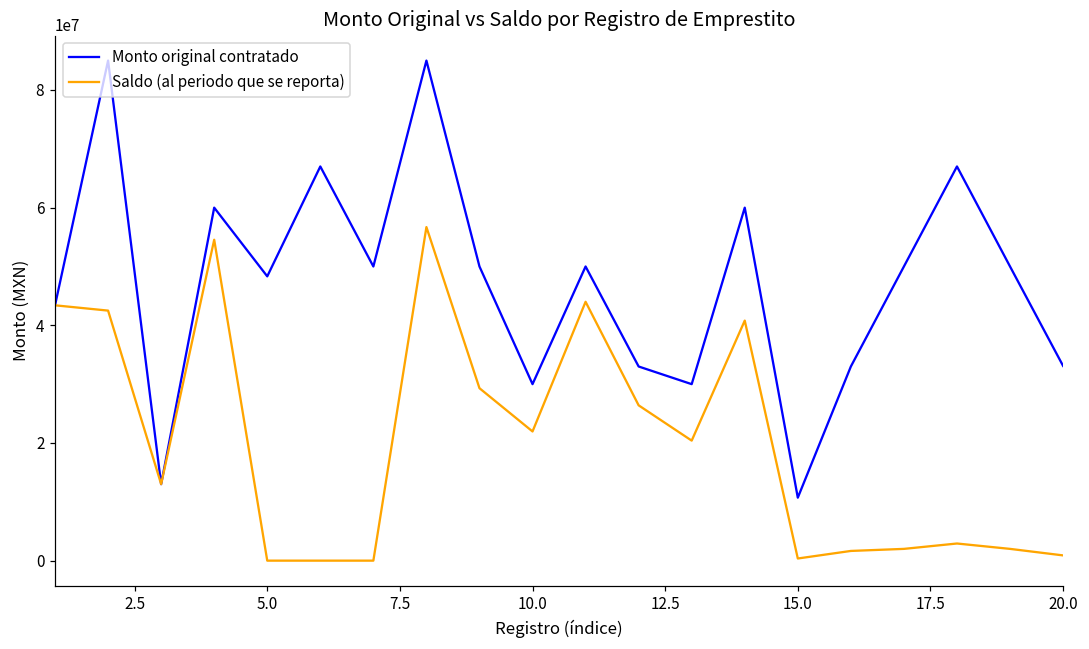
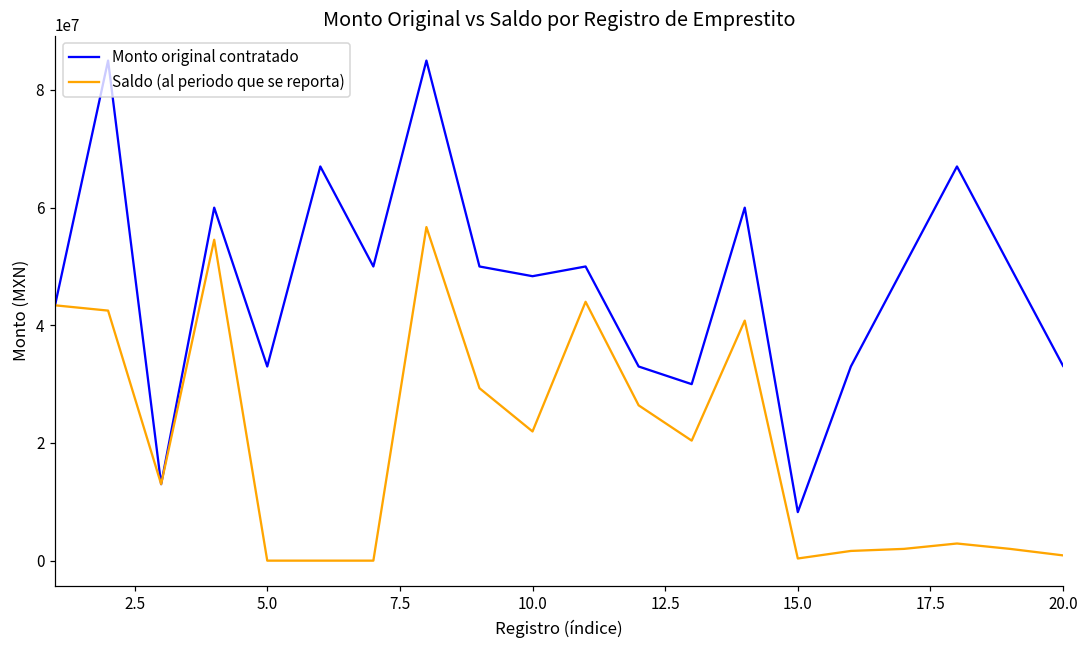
  {
    "Monto original contratado": {
-     "5.0": 48000000,
-     "10.0": 30000000,
-     "15.0": 11000000,
+     "5.0": 33000000,
+     "10.0": 48000000,
+     "15.0": 8000000,
      "20.0": 33000000
    },
    "Saldo (al periodo que se reporta)": {
      "5.0": 0,
      "10.0": 22000000,
      "15.0": 0,
      "20.0": 1000000
    }
  }
